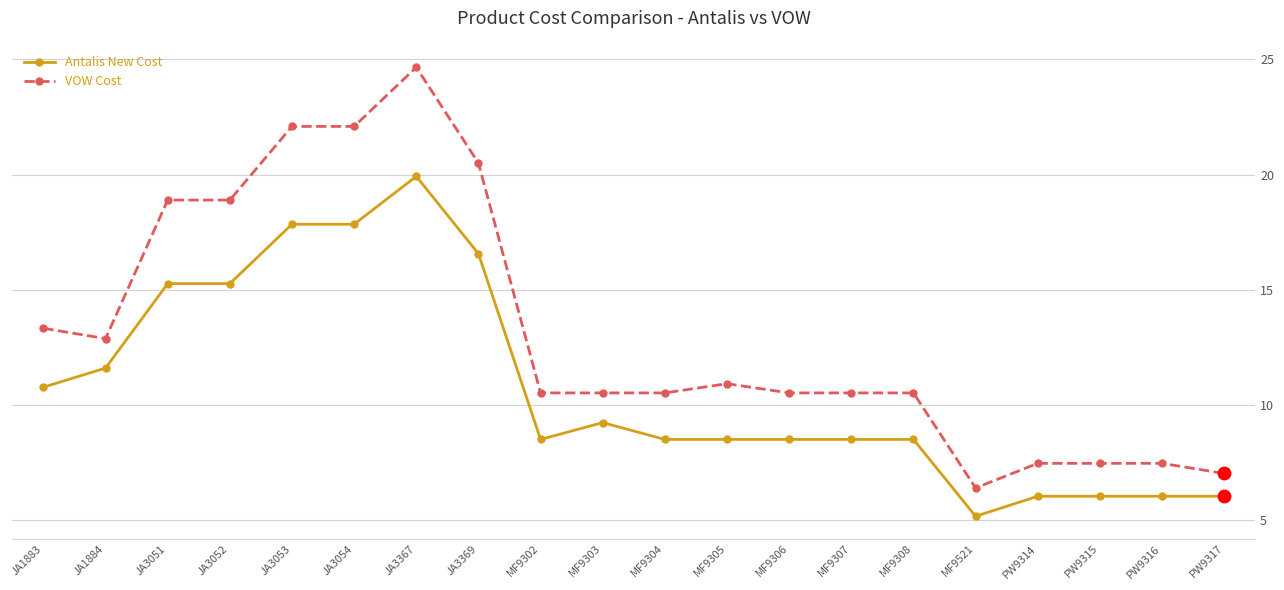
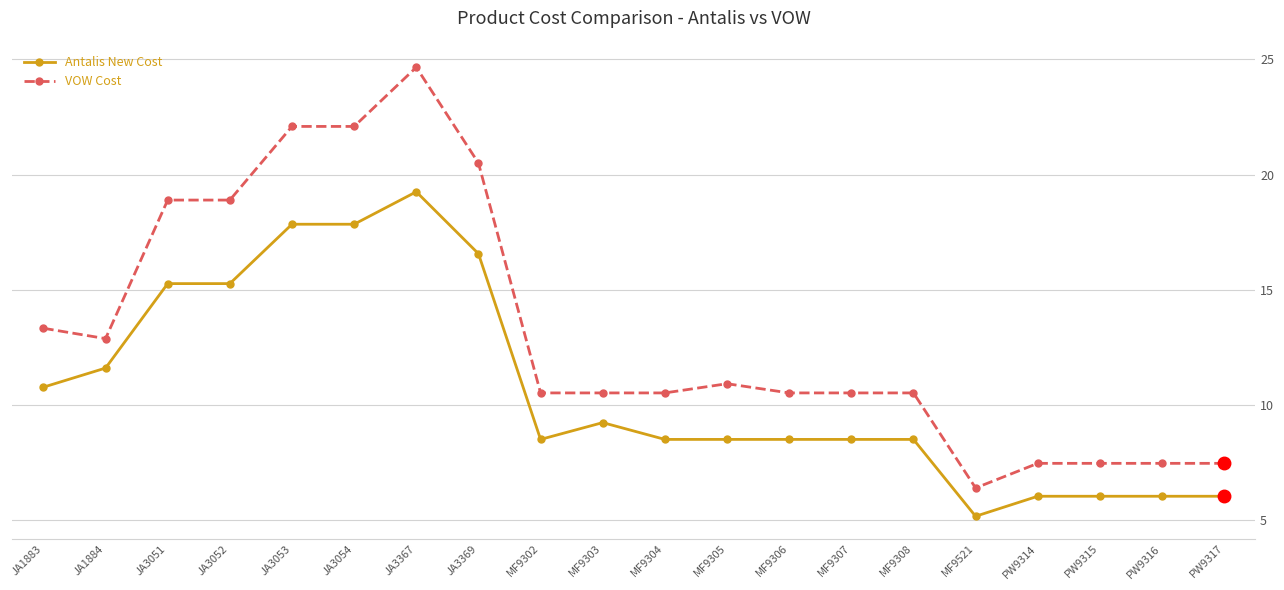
  {
    "Antalis New Cost": {
      "JA1883": 10.8,
      "JA1884": 11.6,
      "JA3051": 15.3,
      "JA3052": 15.3,
      "JA3053": 17.8,
      "JA3054": 17.8,
-     "JA3367": 19.9,
+     "JA3367": 19.3,
      "JA3369": 16.6,
      "MF9302": 8.5,
      "MF9303": 9.2,
      "MF9304": 8.5,
      "MF9305": 8.5,
      "MF9306": 8.5,
      "MF9307": 8.5,
      "MF9308": 8.5,
      "MF9521": 5.2,
      "PW9314": 6.0,
      "PW9315": 6.0,
      "PW9316": 6.0
    },
    "VOW Cost": {
      "JA1883": 13.3,
      "JA1884": 12.9,
      "JA3051": 18.9,
      "JA3052": 18.9,
      "JA3053": 22.1,
      "JA3054": 22.1,
      "JA3367": 24.7,
      "JA3369": 20.5,
      "MF9302": 10.5,
      "MF9303": 10.5,
      "MF9304": 10.5,
      "MF9305": 10.9,
      "MF9306": 10.5,
      "MF9307": 10.5,
      "MF9308": 10.5,
      "MF9521": 6.4,
      "PW9314": 7.5,
      "PW9315": 7.5,
      "PW9316": 7.5,
-     "PW9317": 7.0
+     "PW9317": 7.5
    }
  }
